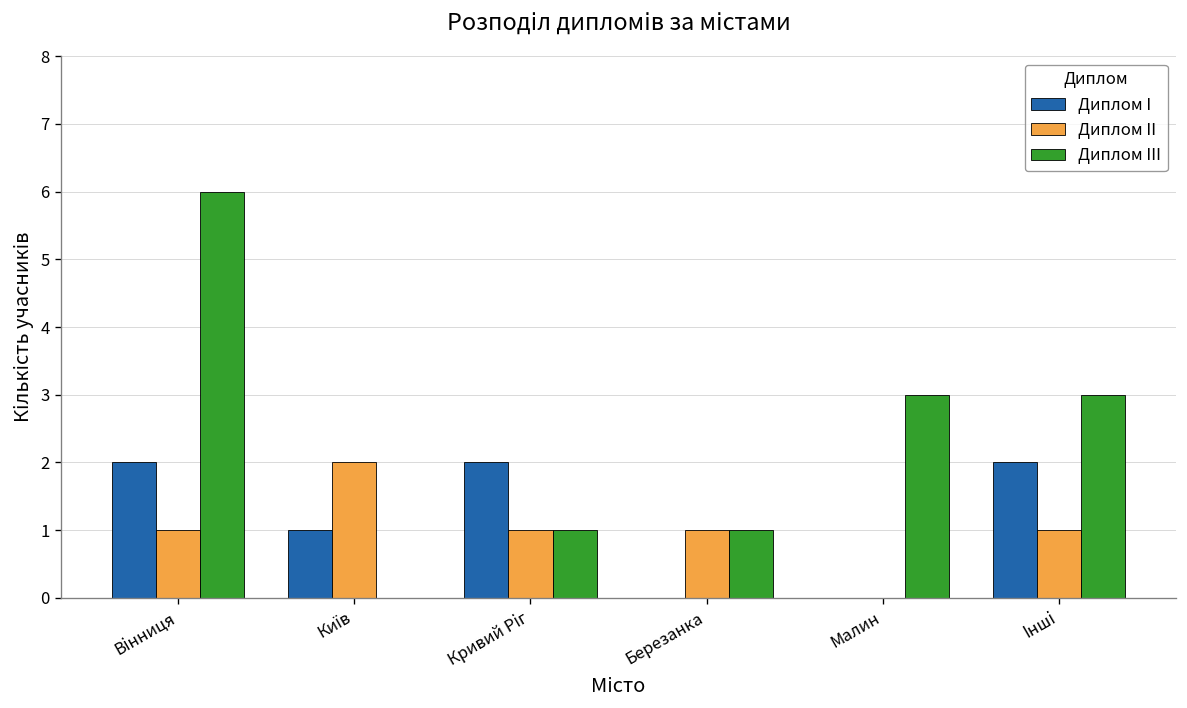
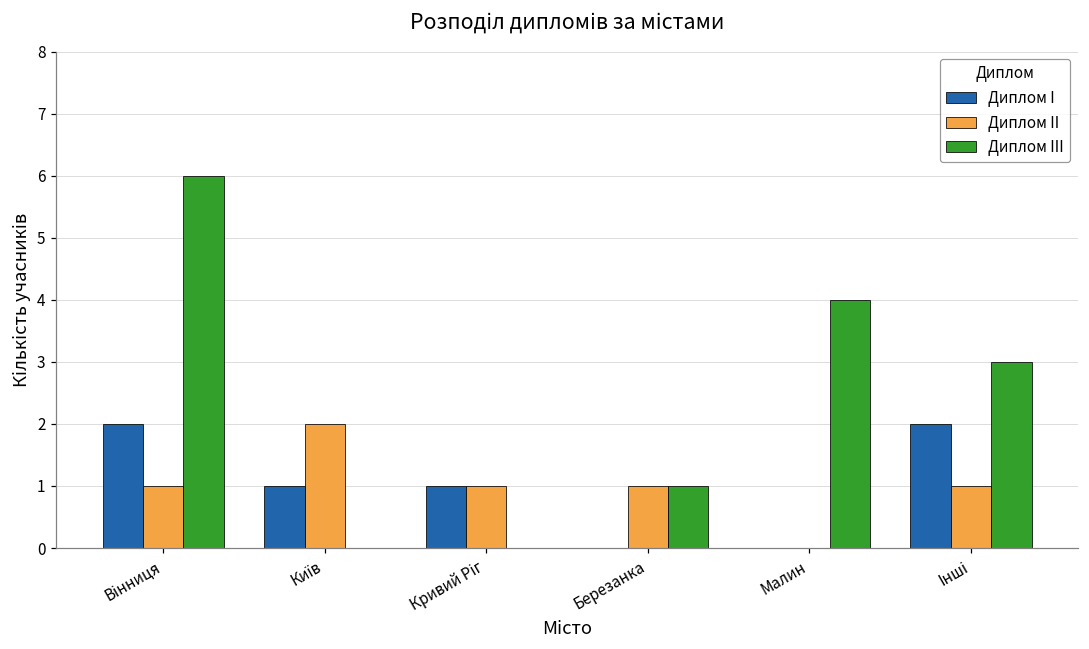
  {
    "Диплом I": {
      "Вінниця": 2,
      "Київ": 1,
-     "Кривий Ріг": 2,
+     "Кривий Ріг": 1,
      "Березанка": 0,
      "Малин": 0,
      "Інші": 2
    },
    "Диплом II": {
      "Вінниця": 1,
      "Київ": 2,
      "Кривий Ріг": 1,
      "Березанка": 1,
      "Малин": 0,
      "Інші": 1
    },
    "Диплом III": {
      "Вінниця": 6,
      "Київ": 0,
-     "Кривий Ріг": 1,
+     "Кривий Ріг": 0,
      "Березанка": 1,
-     "Малин": 3,
+     "Малин": 4,
      "Інші": 3
    }
  }
